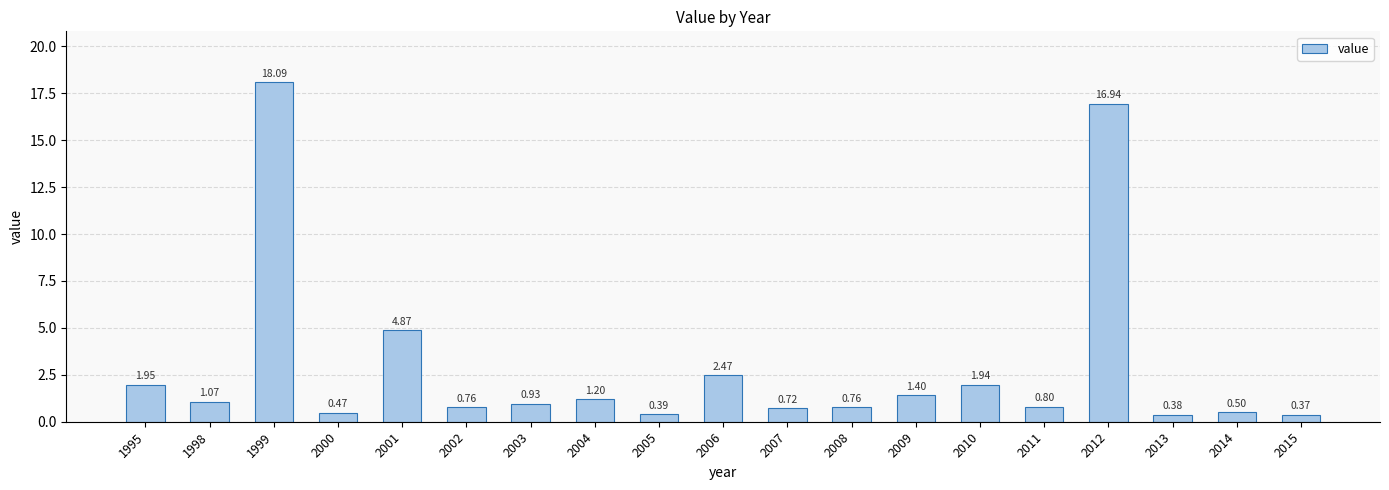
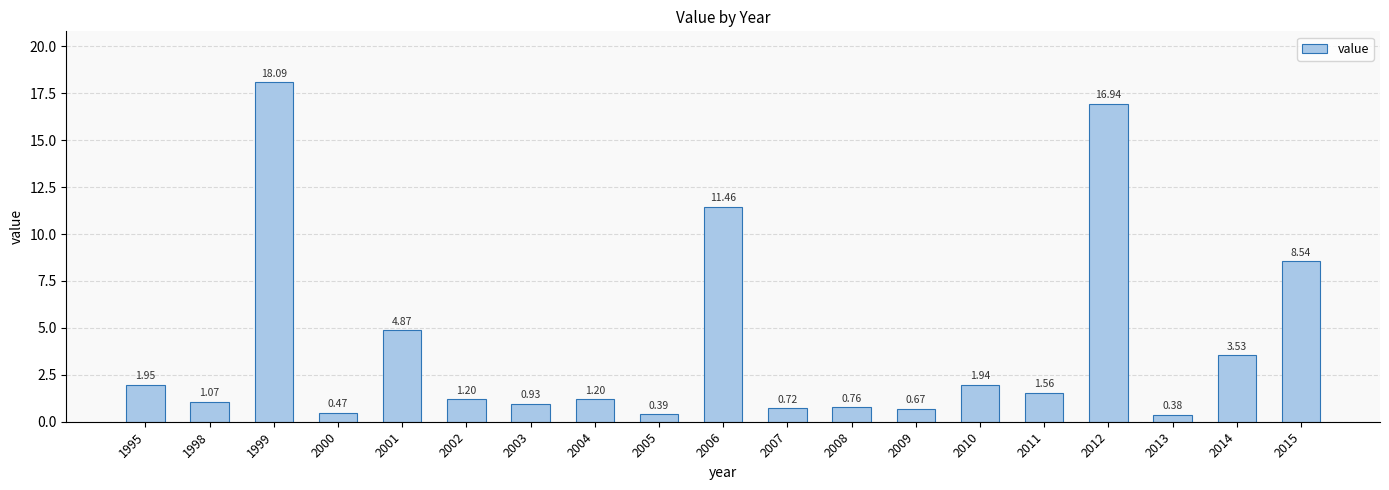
  {
    "1995": 1.95,
    "1998": 1.07,
    "1999": 18.09,
    "2000": 0.47,
    "2001": 4.87,
-   "2002": 0.76,
+   "2002": 1.20,
    "2003": 0.93,
    "2004": 1.20,
    "2005": 0.39,
-   "2006": 2.47,
+   "2006": 11.46,
    "2007": 0.72,
    "2008": 0.76,
-   "2009": 1.40,
+   "2009": 0.67,
    "2010": 1.94,
-   "2011": 0.80,
+   "2011": 1.56,
    "2012": 16.94,
    "2013": 0.38,
-   "2014": 0.50,
-   "2015": 0.37
+   "2014": 3.53,
+   "2015": 8.54
  }
